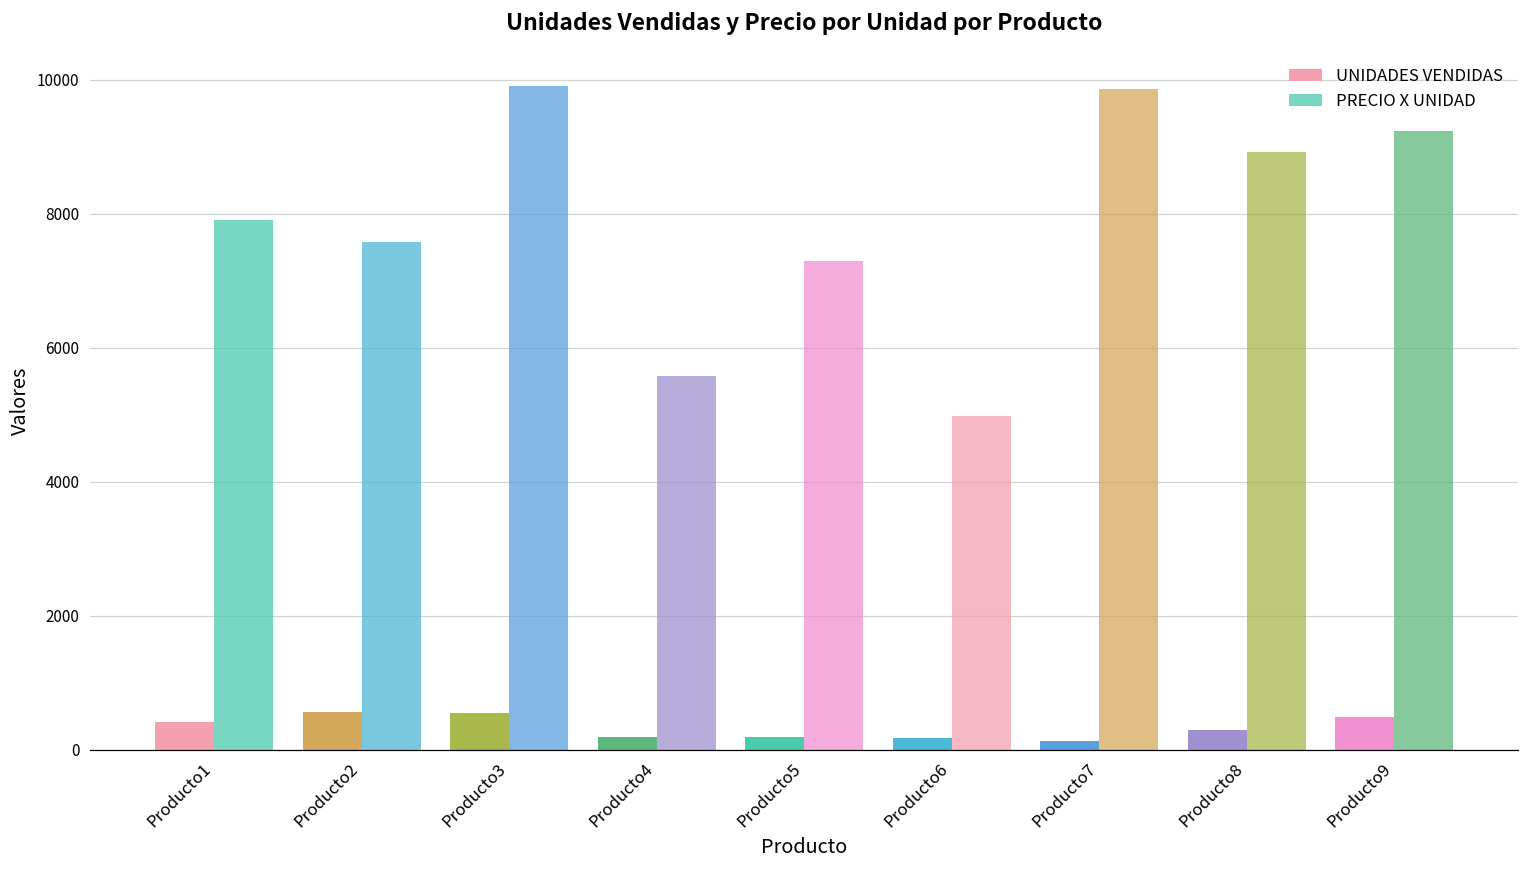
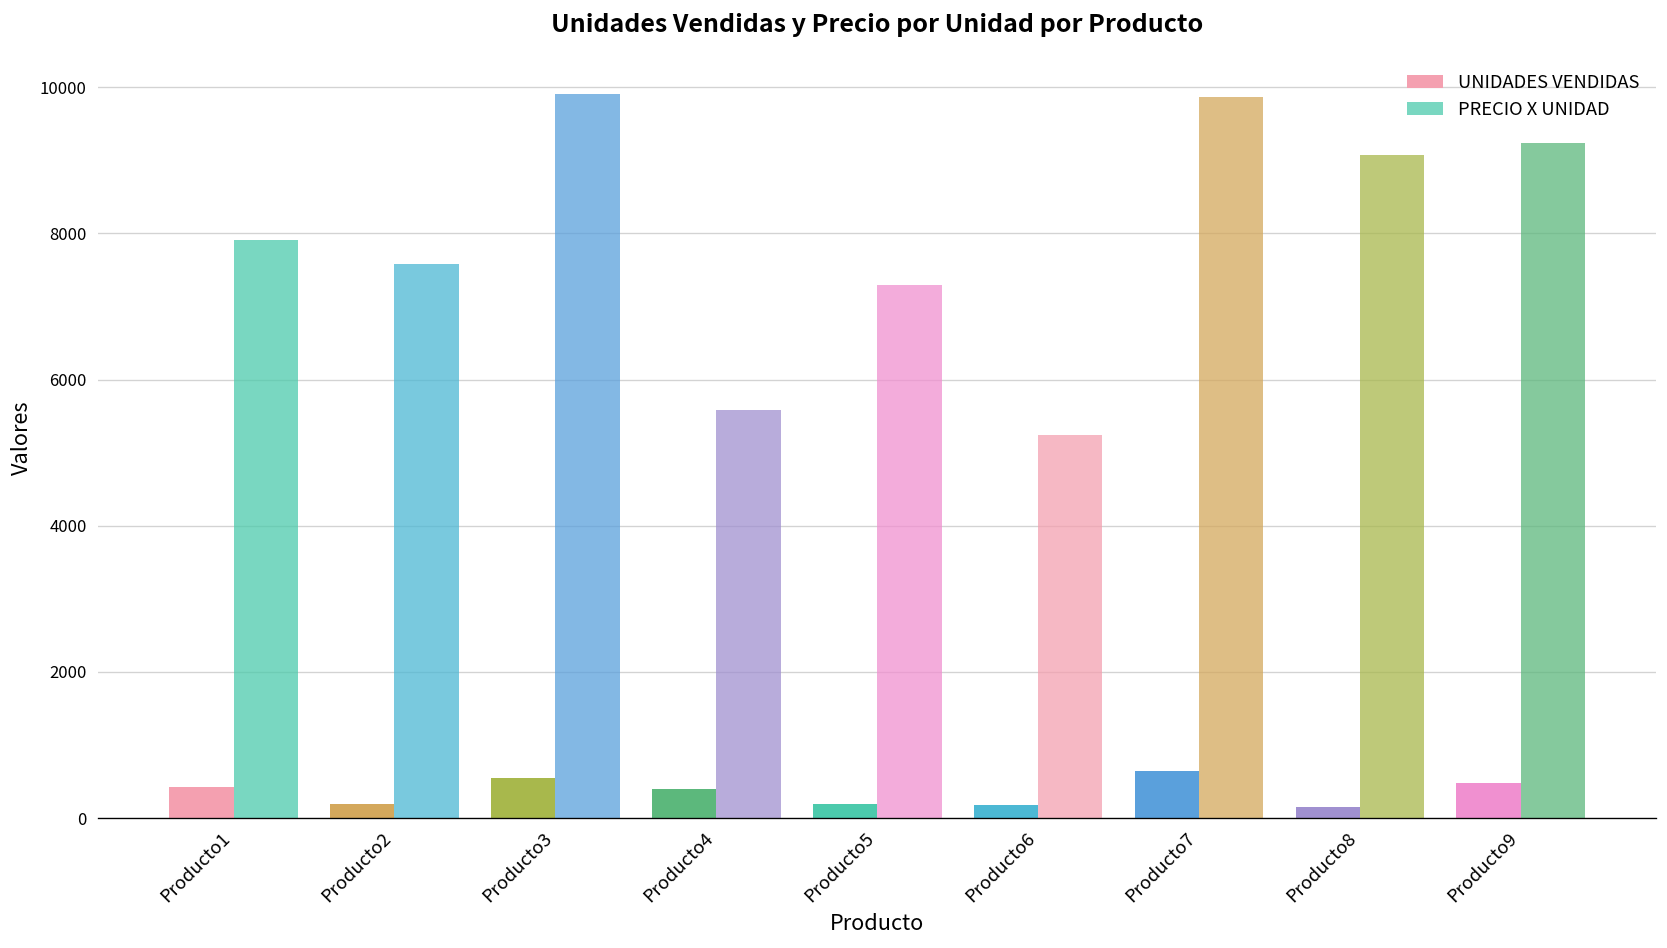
  {
    "UNIDADES VENDIDAS": {
      "Producto1": 400,
-     "Producto2": 600,
+     "Producto2": 200,
      "Producto3": 500,
-     "Producto4": 200,
+     "Producto4": 400,
      "Producto5": 200,
      "Producto6": 200,
-     "Producto7": 100,
-     "Producto8": 300,
+     "Producto7": 700,
+     "Producto8": 200,
      "Producto9": 500
    },
    "PRECIO X UNIDAD": {
      "Producto1": 7900,
      "Producto2": 7600,
      "Producto3": 9900,
      "Producto4": 5600,
      "Producto5": 7300,
-     "Producto6": 5000,
+     "Producto6": 5200,
      "Producto7": 9900,
-     "Producto8": 8900,
+     "Producto8": 9100,
      "Producto9": 9200
    }
  }
